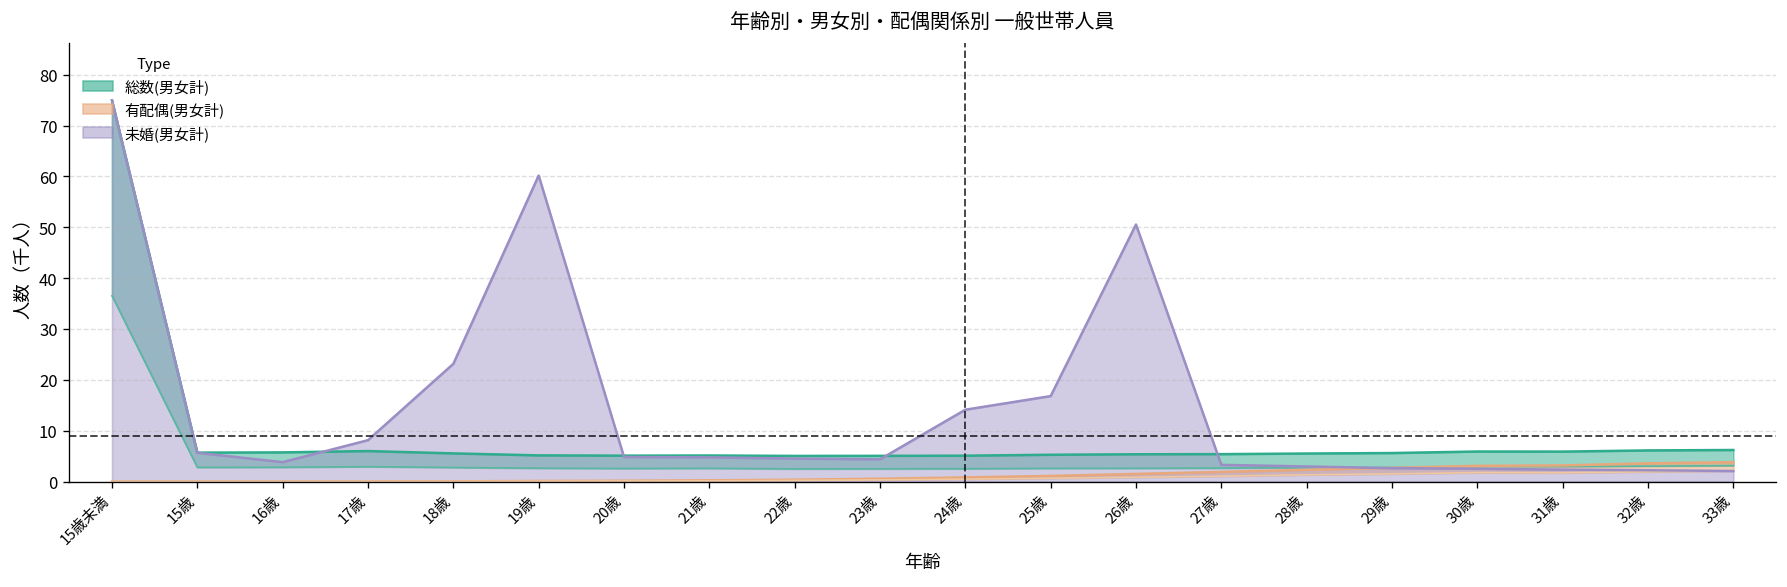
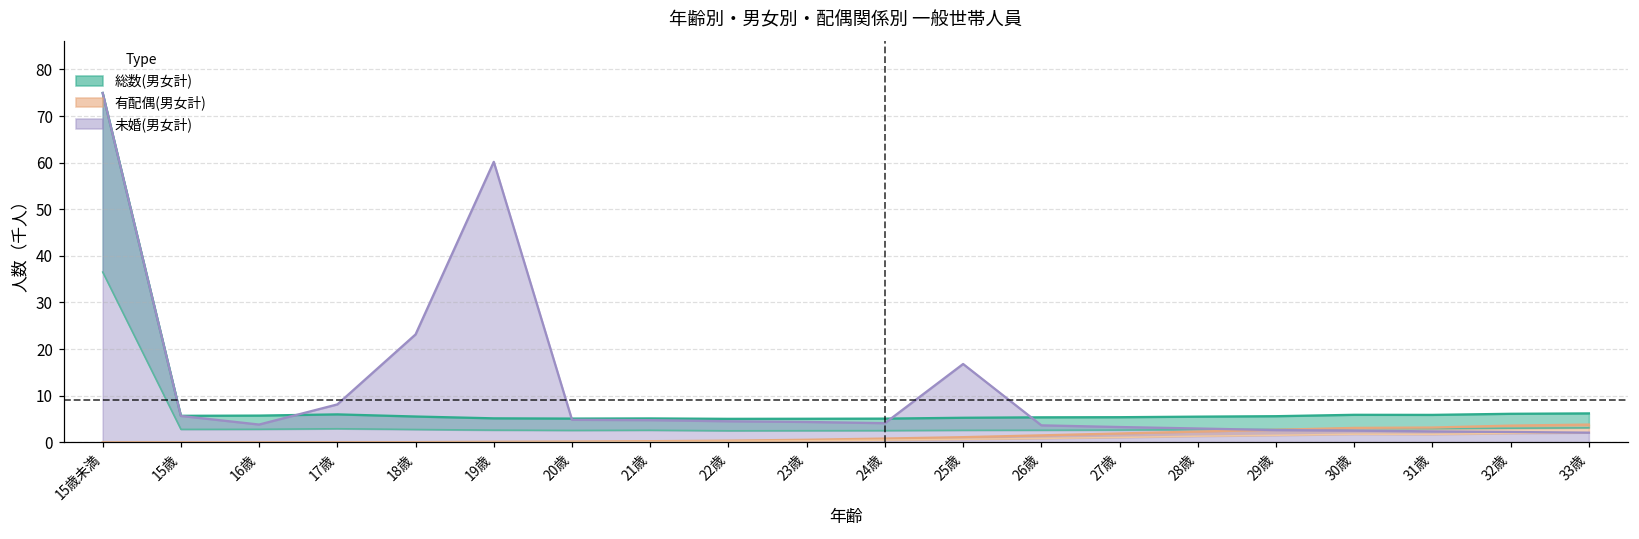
  {
    "未婚(男女計)": {
      "16歳": 4,
      "17歳": 8,
      "18歳": 23,
      "19歳": 60,
      "23歳": 4,
-     "24歳": 14,
+     "24歳": 4,
      "25歳": 17,
-     "26歳": 51,
+     "26歳": 4,
      "27歳": 3,
      "31歳": 2
    }
  }
